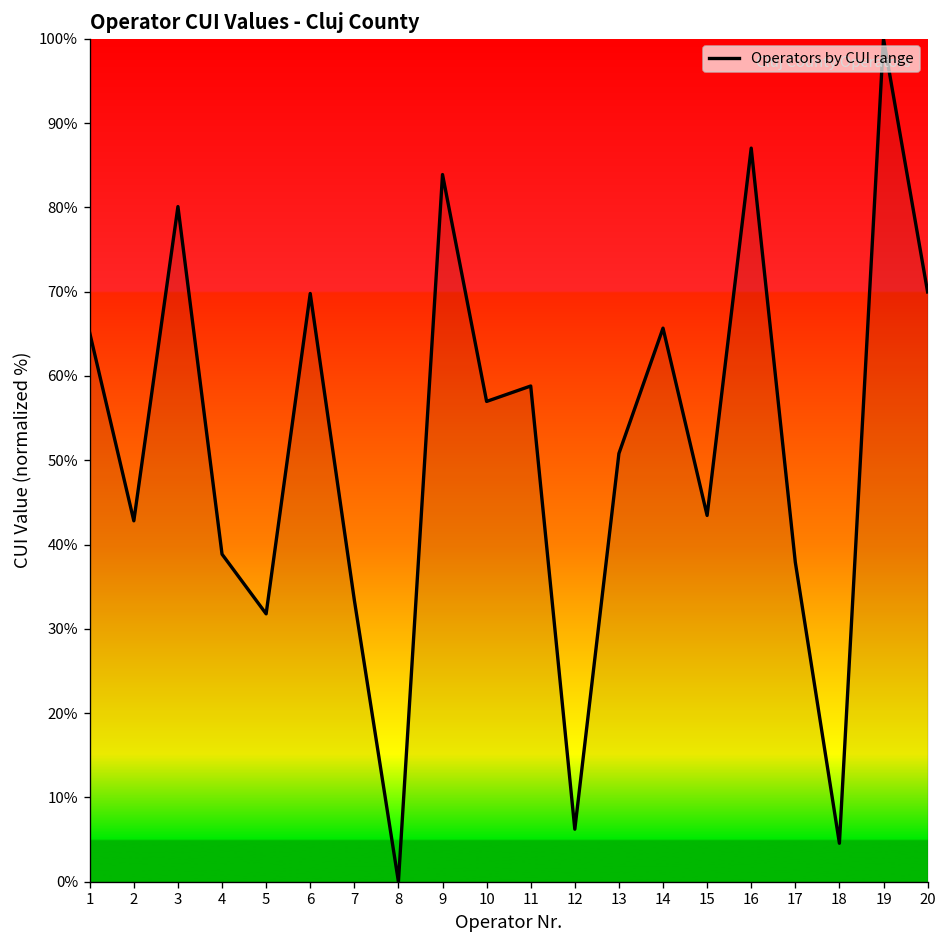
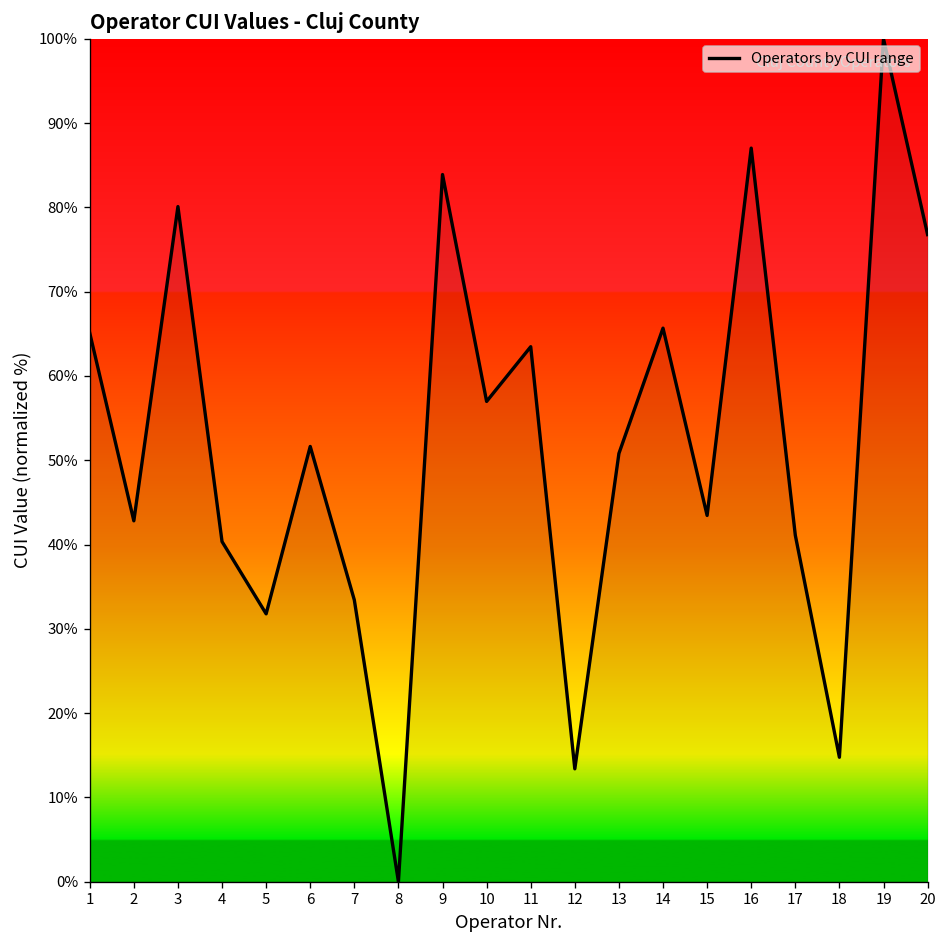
  {
    "1": "65%",
    "2": "43%",
    "3": "80%",
-   "4": "39%",
+   "4": "40%",
    "5": "32%",
-   "6": "70%",
+   "6": "52%",
    "7": "33%",
    "8": "0%",
    "9": "84%",
    "10": "57%",
-   "11": "59%",
-   "12": "6%",
+   "11": "63%",
+   "12": "13%",
    "13": "51%",
    "14": "66%",
    "15": "43%",
    "16": "87%",
-   "17": "38%",
-   "18": "5%",
+   "17": "41%",
+   "18": "15%",
    "19": "100%",
-   "20": "70%"
+   "20": "77%"
  }
